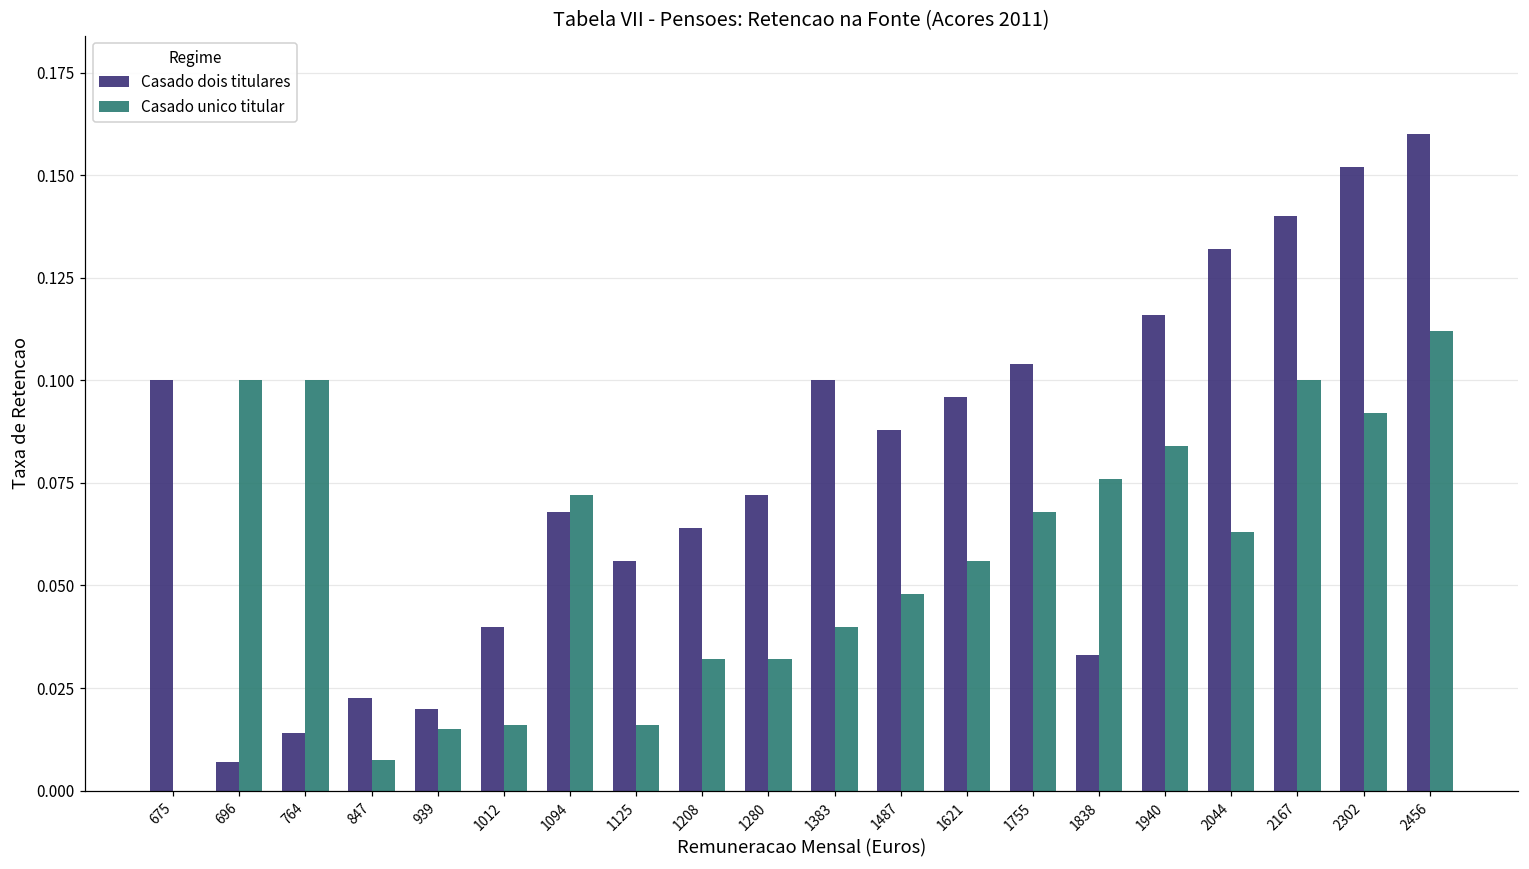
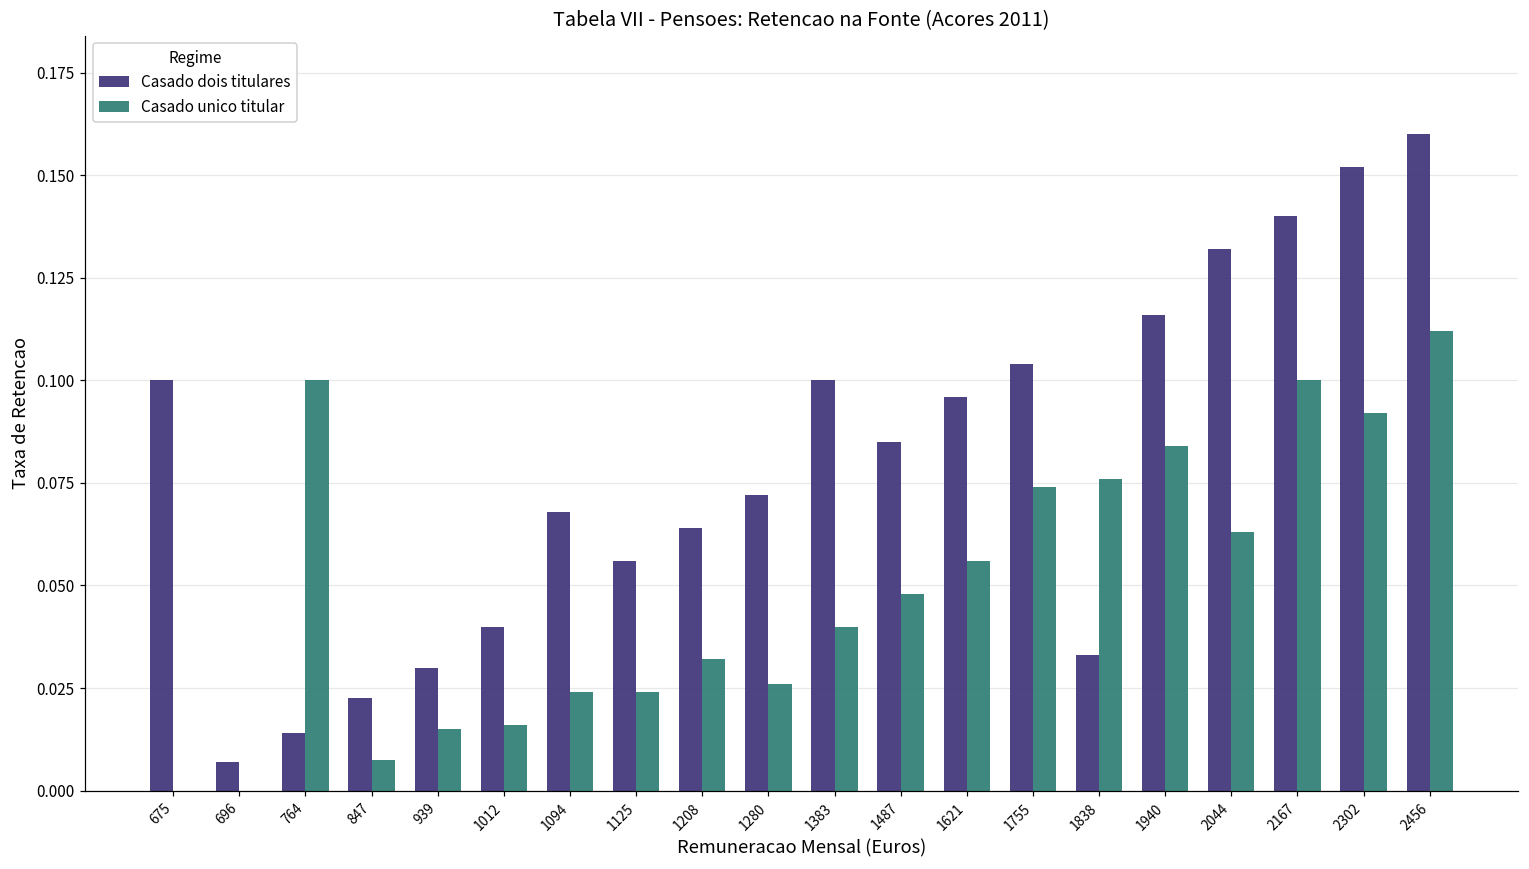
  {
    "Casado dois titulares": {
      "675": 0.100,
      "696": 0.007,
      "764": 0.014,
      "847": 0.023,
-     "939": 0.02,
+     "939": 0.03,
      "1012": 0.040,
      "1094": 0.068,
      "1125": 0.056,
      "1208": 0.064,
      "1280": 0.072,
      "1383": 0.100,
-     "1487": 0.088,
+     "1487": 0.085,
      "1621": 0.096,
      "1755": 0.104,
      "1838": 0.033,
      "1940": 0.116,
      "2044": 0.132,
      "2167": 0.140,
      "2302": 0.152,
      "2456": 0.160
    },
    "Casado unico titular": {
      "675": 0.000,
-     "696": 0.1,
+     "696": 0.0,
      "764": 0.100,
      "847": 0.008,
      "939": 0.015,
      "1012": 0.016,
-     "1094": 0.072,
-     "1125": 0.016,
+     "1094": 0.024,
+     "1125": 0.024,
      "1208": 0.032,
-     "1280": 0.032,
+     "1280": 0.026,
      "1383": 0.040,
      "1487": 0.048,
      "1621": 0.056,
-     "1755": 0.068,
+     "1755": 0.074,
      "1838": 0.076,
      "1940": 0.084,
      "2044": 0.063,
      "2167": 0.100,
      "2302": 0.092,
      "2456": 0.112
    }
  }
